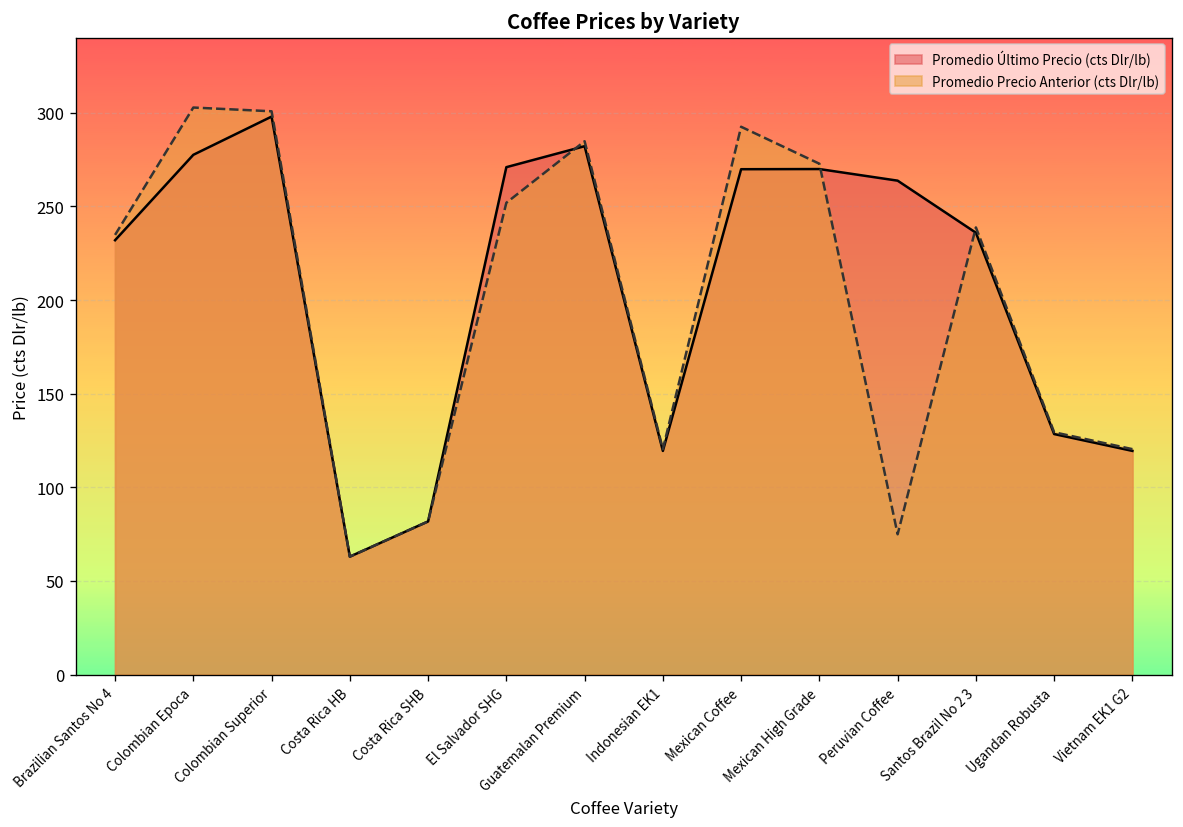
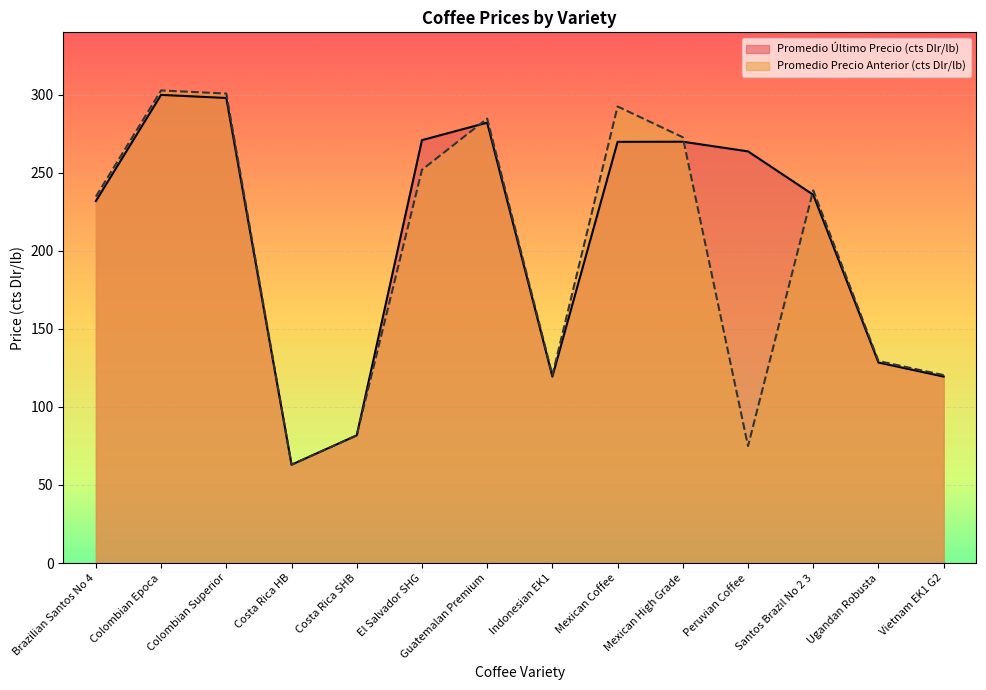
  {
    "Promedio Último Precio (cts Dlr/lb)": {
      "Brazilian Santos No 4": 232,
-     "Colombian Epoca": 278,
+     "Colombian Epoca": 300,
      "Colombian Superior": 298,
      "El Salvador SHG": 271,
      "Guatemalan Premium": 282,
      "Mexican Coffee": 270,
      "Mexican High Grade": 270,
      "Peruvian Coffee": 264,
      "Santos Brazil No 2 3": 236
    },
    "Promedio Precio Anterior (cts Dlr/lb)": {
      "Brazilian Santos No 4": 235,
      "Colombian Epoca": 303,
      "Colombian Superior": 301,
      "El Salvador SHG": 252,
      "Guatemalan Premium": 285,
      "Mexican Coffee": 293,
      "Mexican High Grade": 273,
      "Peruvian Coffee": 75,
      "Santos Brazil No 2 3": 239
    }
  }
